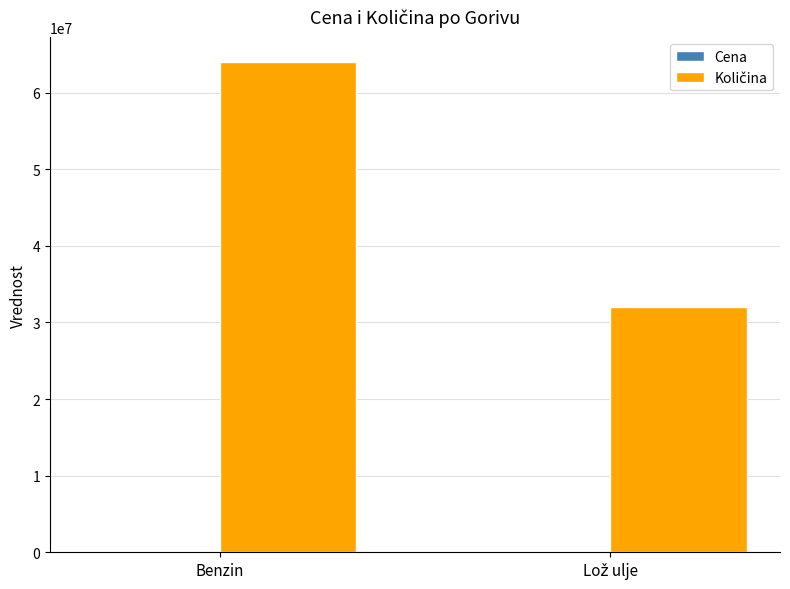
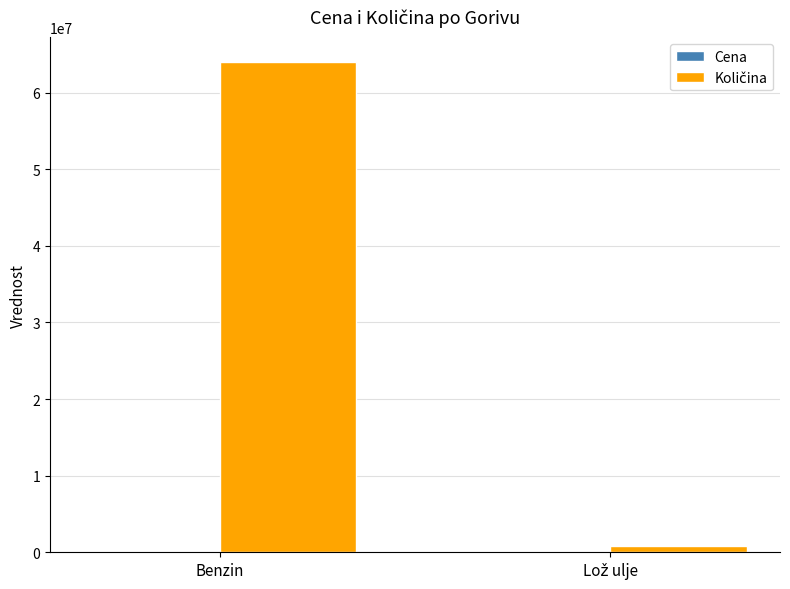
  {
    "Količina": {
      "Benzin": 64000000,
-     "Lož ulje": 32000000
+     "Lož ulje": 1000000
    }
  }
